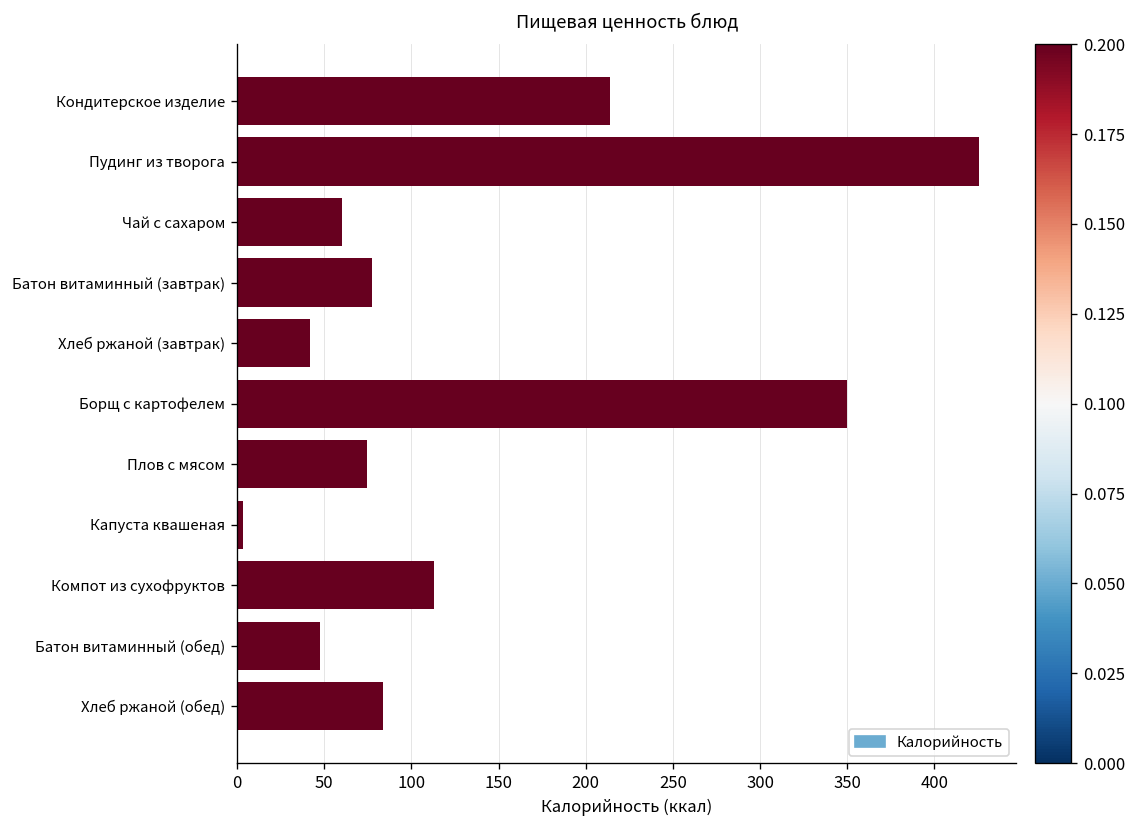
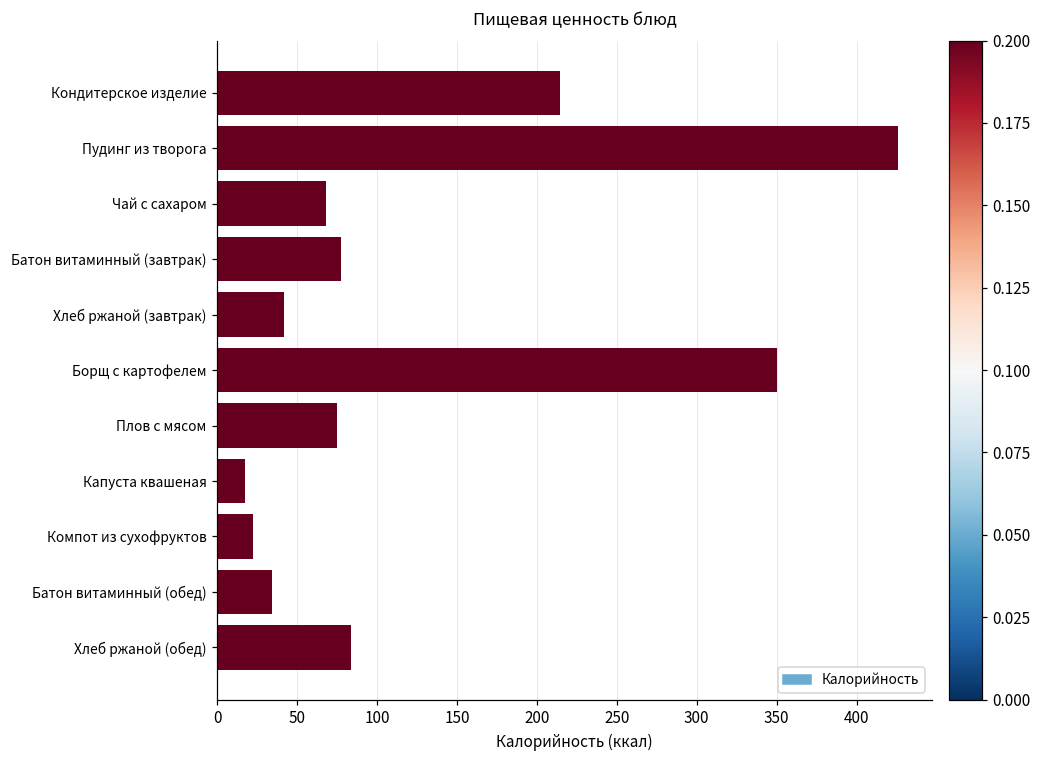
  {
    "Кондитерское изделие": 214,
    "Пудинг из творога": 426,
-   "Чай с сахаром": 60,
+   "Чай с сахаром": 68,
    "Батон витаминный (завтрак)": 78,
    "Хлеб ржаной (завтрак)": 42,
    "Борщ с картофелем": 350,
    "Плов с мясом": 75,
-   "Капуста квашеная": 3,
-   "Компот из сухофруктов": 113,
-   "Батон витаминный (обед)": 48,
+   "Капуста квашеная": 17,
+   "Компот из сухофруктов": 22,
+   "Батон витаминный (обед)": 34,
    "Хлеб ржаной (обед)": 84
  }
